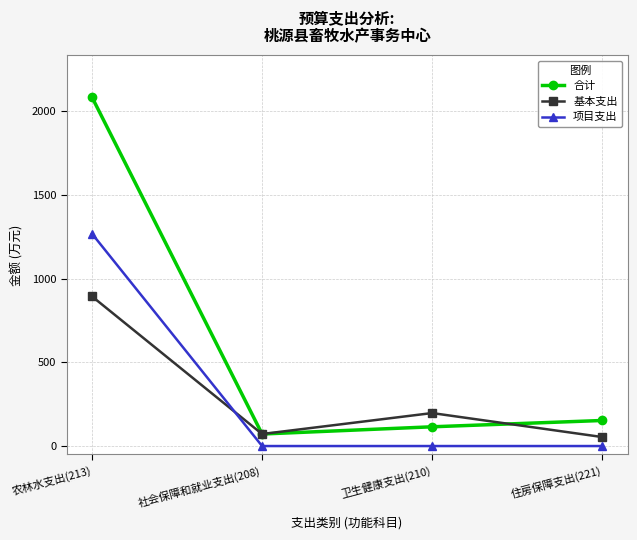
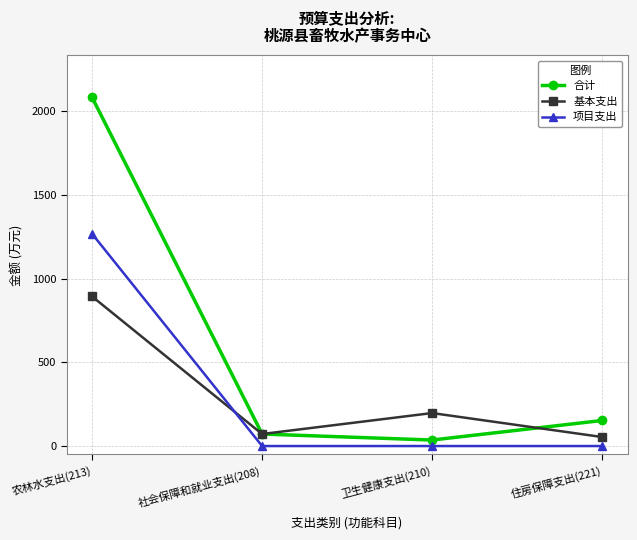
  {
    "合计": {
      "农林水支出(213)": 2080,
-     "卫生健康支出(210)": 120,
+     "卫生健康支出(210)": 40,
      "住房保障支出(221)": 150
    },
    "基本支出": {
      "农林水支出(213)": 890,
      "卫生健康支出(210)": 200,
      "住房保障支出(221)": 50
    },
    "项目支出": {
      "农林水支出(213)": 1270,
      "社会保障和就业支出(208)": 0,
      "卫生健康支出(210)": 0,
      "住房保障支出(221)": 0
    }
  }
